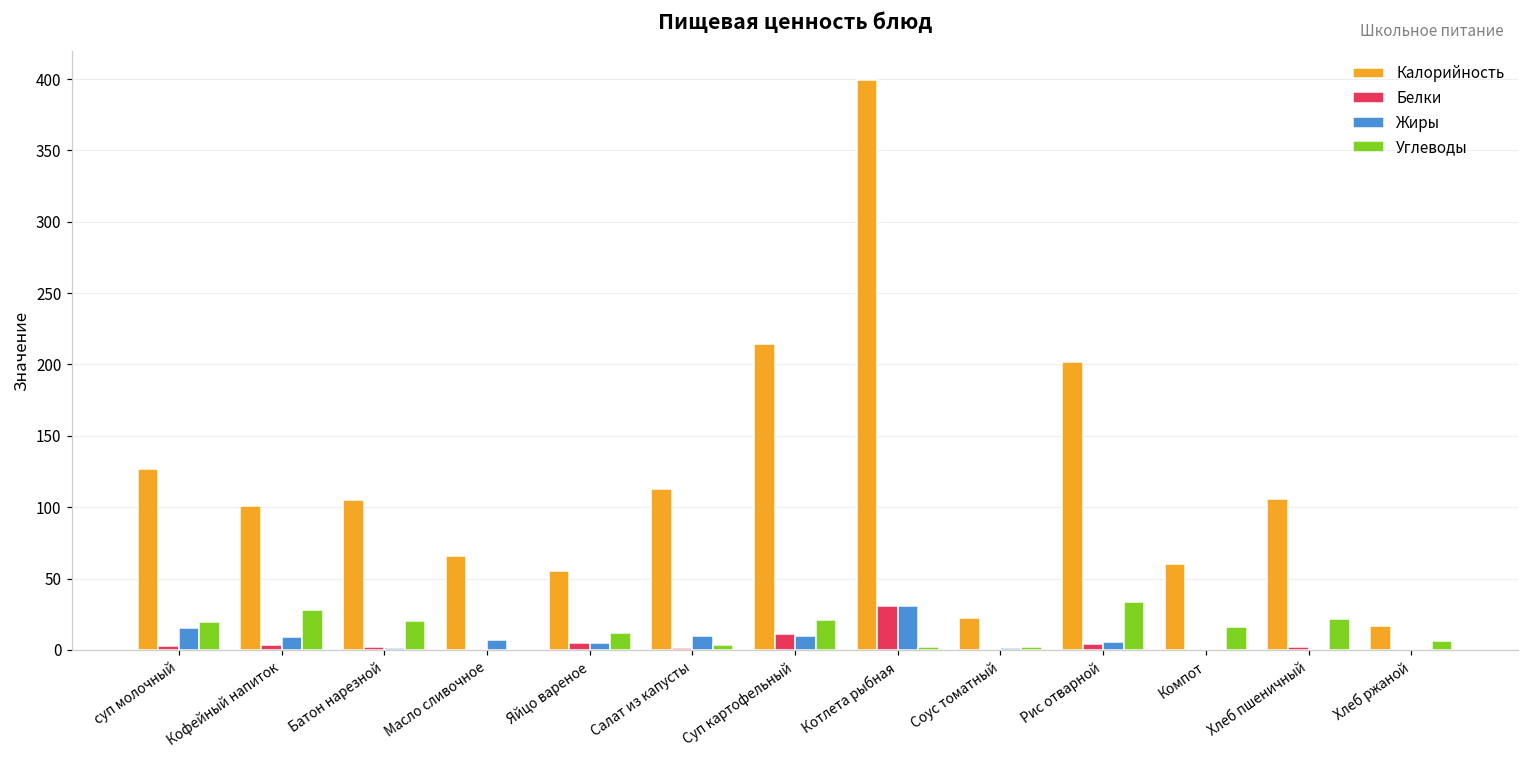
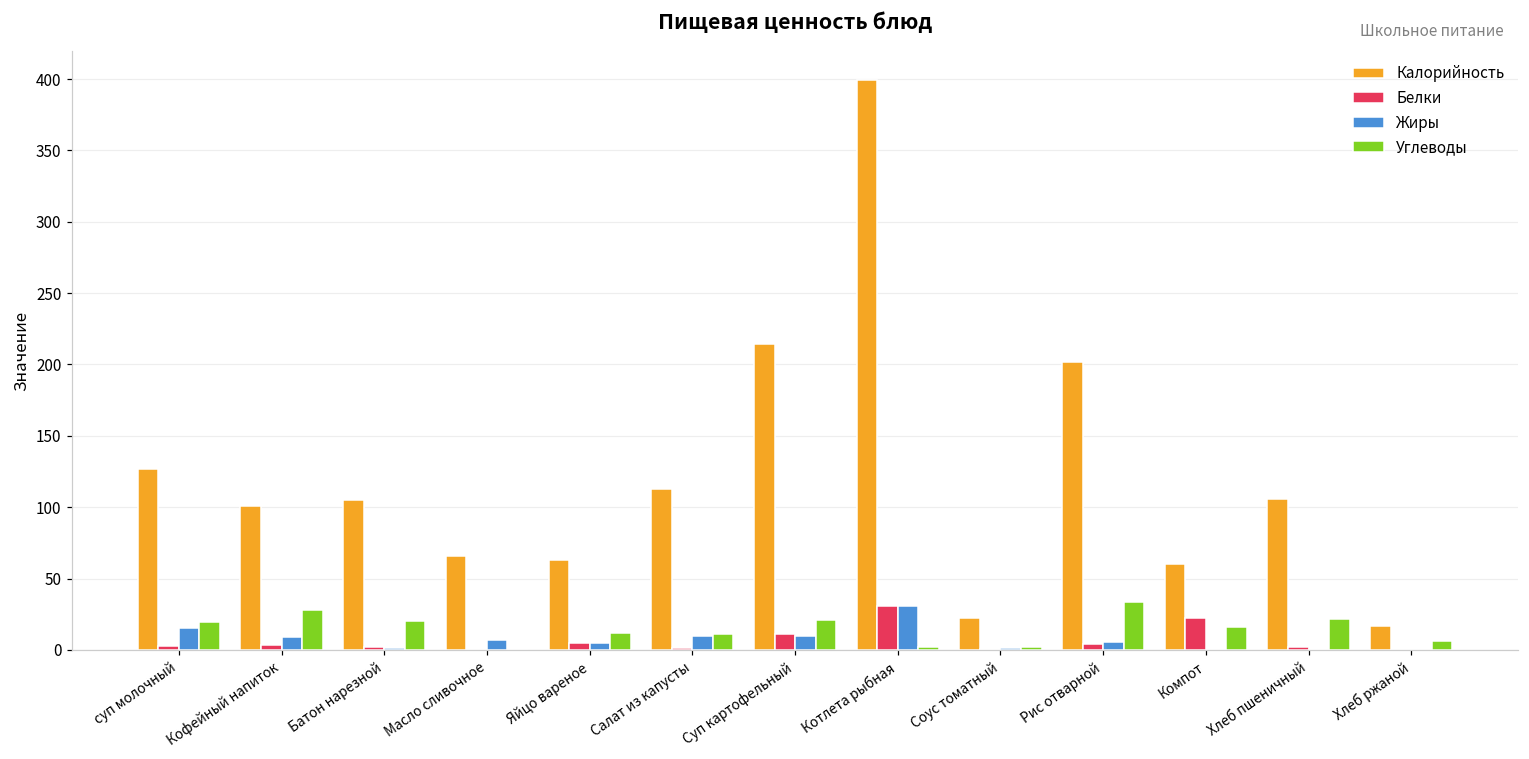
  {
    "Калорийность": {
      "суп молочный": 127,
      "Кофейный напиток": 101,
      "Батон нарезной": 105,
      "Масло сливочное": 66,
-     "Яйцо вареное": 55,
+     "Яйцо вареное": 63,
      "Салат из капусты": 113,
      "Суп картофельный": 214,
      "Котлета рыбная": 399,
      "Соус томатный": 22,
      "Рис отварной": 202,
      "Компот": 60,
      "Хлеб пшеничный": 106,
      "Хлеб ржаной": 17
    },
    "Белки": {
      "суп молочный": 3,
      "Кофейный напиток": 3,
      "Батон нарезной": 2,
      "Яйцо вареное": 5,
      "Суп картофельный": 11,
      "Котлета рыбная": 30,
      "Рис отварной": 4,
-     "Компот": 0,
+     "Компот": 22,
      "Хлеб пшеничный": 2
    },
    "Жиры": {
      "суп молочный": 15,
      "Кофейный напиток": 9,
      "Масло сливочное": 7,
      "Яйцо вареное": 5,
      "Салат из капусты": 10,
      "Суп картофельный": 9,
      "Котлета рыбная": 31,
      "Рис отварной": 6,
      "Компот": 0,
      "Хлеб ржаной": 0
    },
    "Углеводы": {
      "суп молочный": 20,
      "Кофейный напиток": 28,
      "Батон нарезной": 21,
      "Яйцо вареное": 12,
-     "Салат из капусты": 3,
+     "Салат из капусты": 11,
      "Суп картофельный": 21,
      "Котлета рыбная": 2,
      "Соус томатный": 2,
      "Рис отварной": 34,
      "Компот": 16,
      "Хлеб пшеничный": 22,
      "Хлеб ржаной": 6
    }
  }
